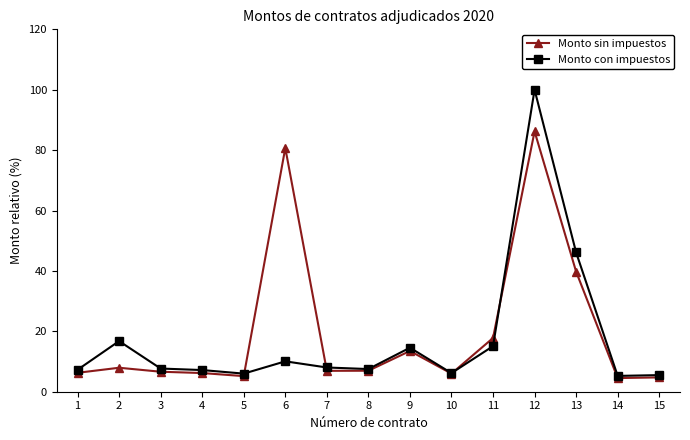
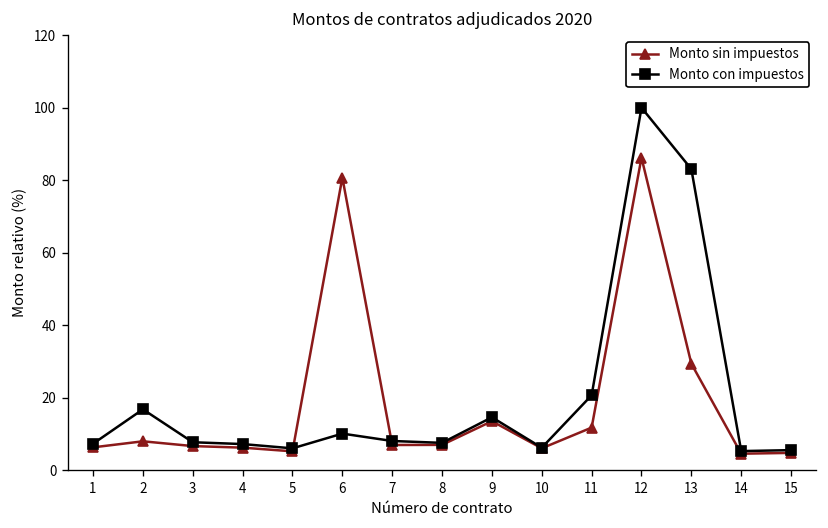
  {
    "Monto sin impuestos": {
      "1": 6,
      "2": 8,
      "3": 7,
      "4": 6,
      "6": 81,
      "7": 7,
      "9": 13,
-     "11": 18,
+     "11": 12,
      "12": 86,
-     "13": 40
+     "13": 29
    },
    "Monto con impuestos": {
      "1": 7,
      "2": 17,
      "3": 8,
      "4": 7,
      "6": 10,
      "7": 8,
      "9": 15,
-     "11": 15,
+     "11": 21,
      "12": 100,
-     "13": 46
+     "13": 83
    }
  }
